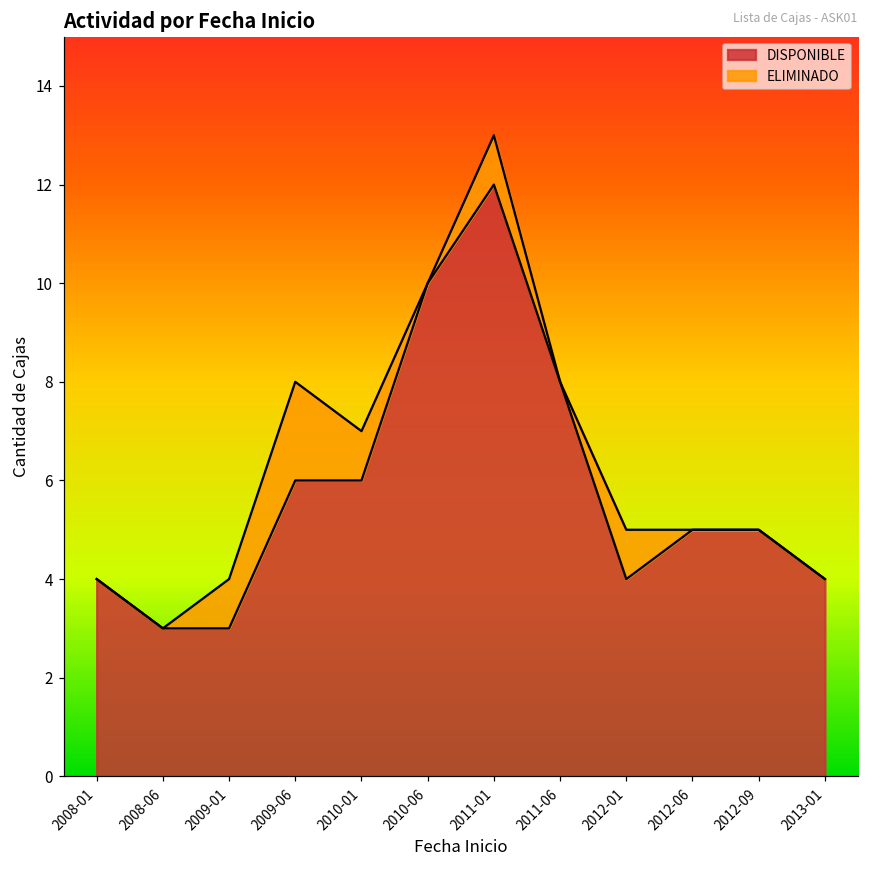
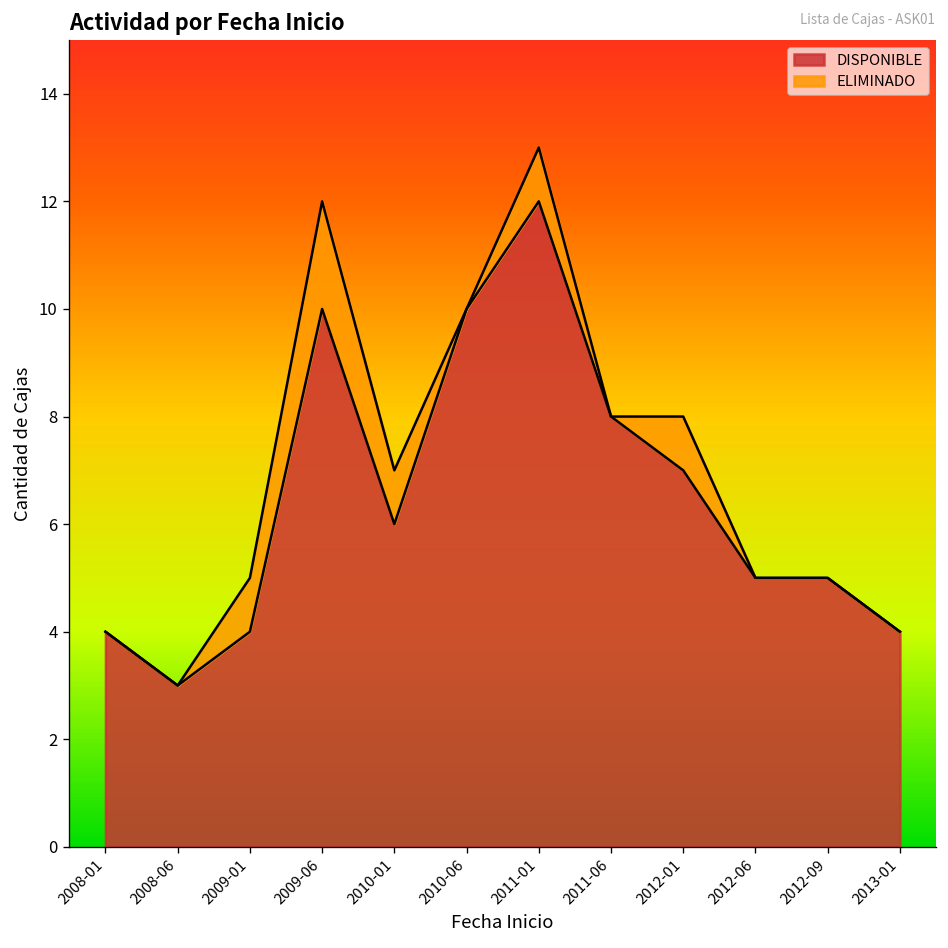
  {
    "DISPONIBLE": {
-     "2009-01": 3,
-     "2009-06": 6,
+     "2009-01": 4,
+     "2009-06": 10,
      "2010-01": 6,
      "2011-01": 12,
-     "2012-01": 4
+     "2012-01": 7
    },
    "ELIMINADO": {
      "2009-01": 1,
      "2009-06": 2,
      "2010-01": 1,
      "2011-01": 1,
      "2012-01": 1
    }
  }
